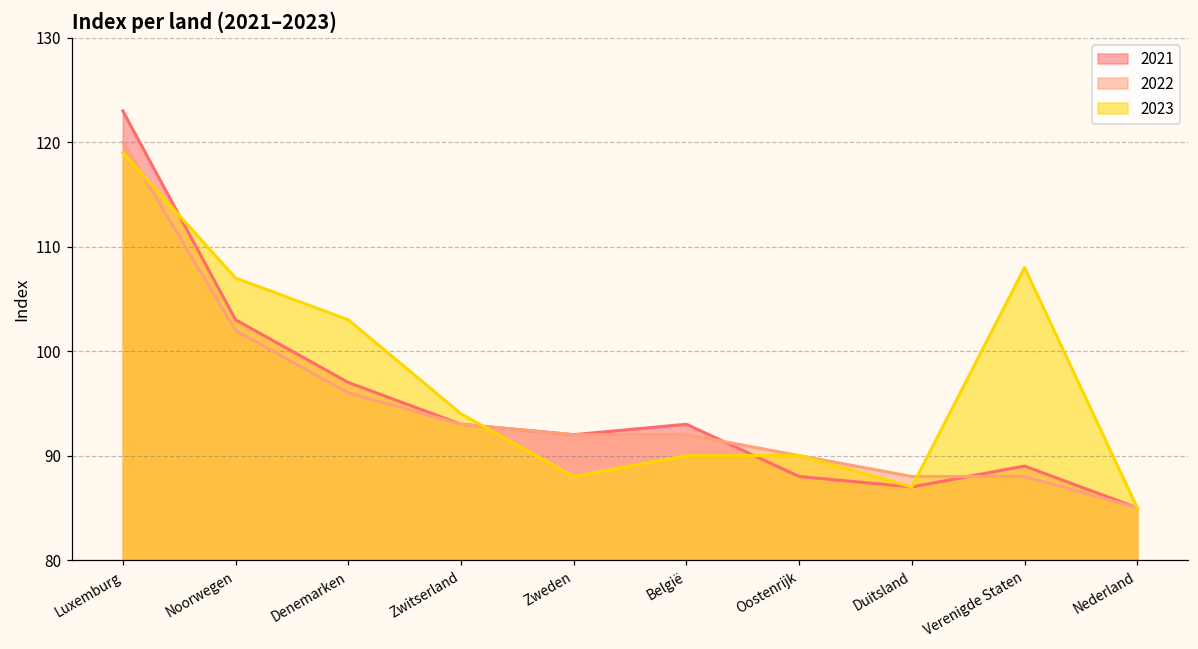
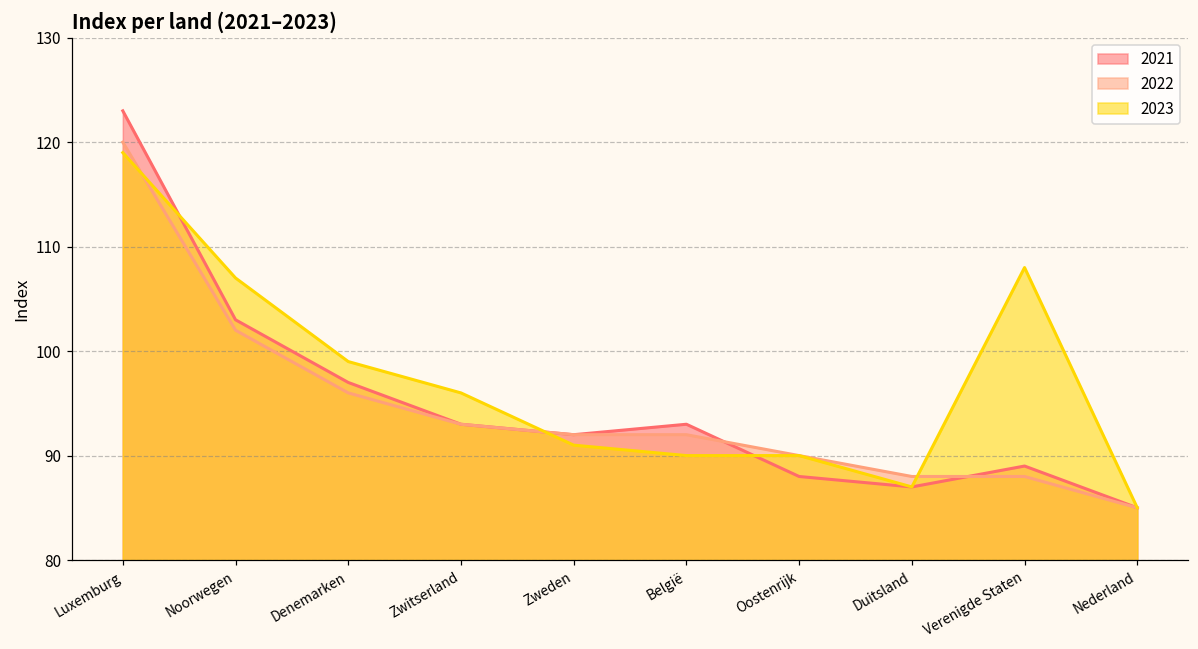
  {
    "2023": {
      "Luxemburg": 119,
      "Noorwegen": 107,
-     "Denemarken": 103,
-     "Zwitserland": 94,
-     "Zweden": 88,
+     "Denemarken": 99,
+     "Zwitserland": 96,
+     "Zweden": 91,
      "België": 90,
      "Verenigde Staten": 108
    }
  }
